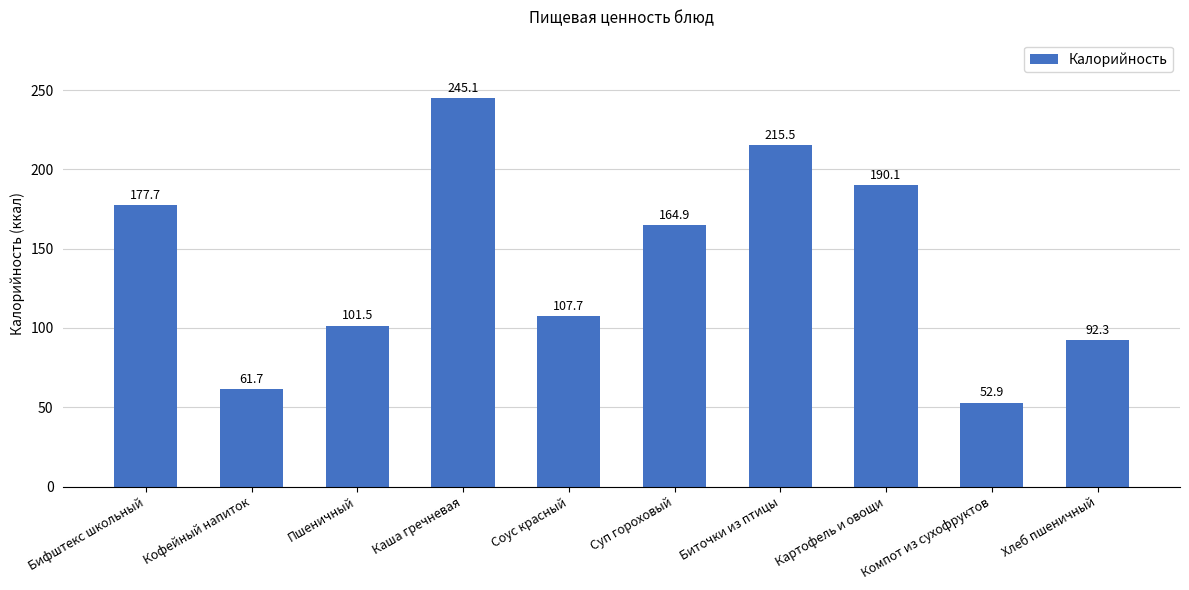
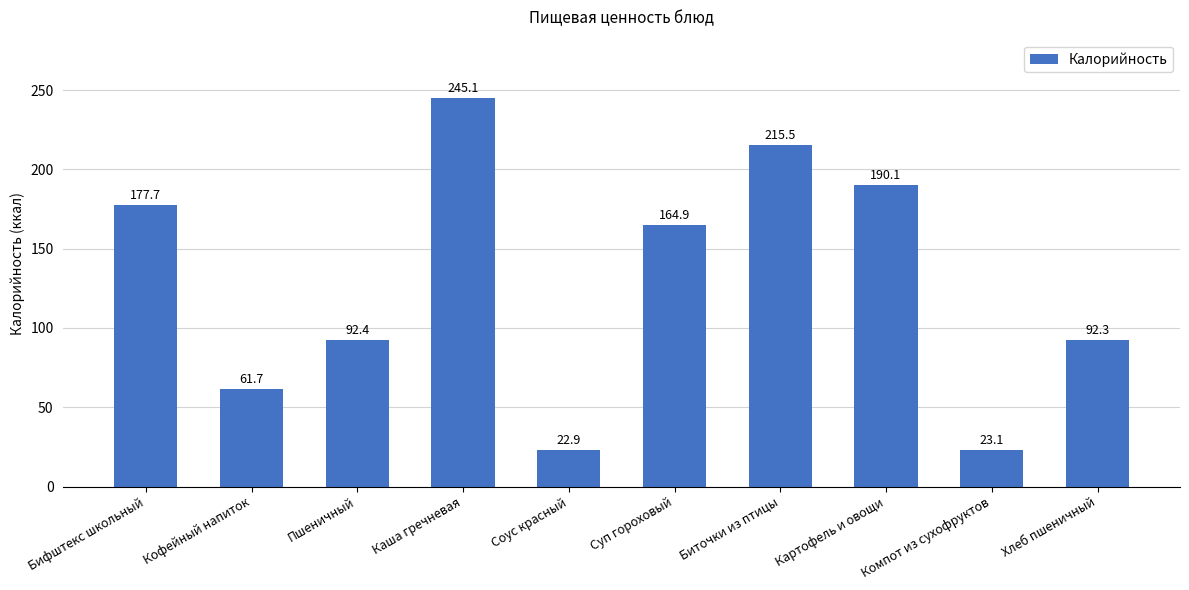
  {
    "Бифштекс школьный": 177.7,
    "Кофейный напиток": 61.7,
-   "Пшеничный": 101.5,
+   "Пшеничный": 92.4,
    "Каша гречневая": 245.1,
-   "Соус красный": 107.7,
+   "Соус красный": 22.9,
    "Суп гороховый": 164.9,
    "Биточки из птицы": 215.5,
    "Картофель и овощи": 190.1,
-   "Компот из сухофруктов": 52.9,
+   "Компот из сухофруктов": 23.1,
    "Хлеб пшеничный": 92.3
  }
